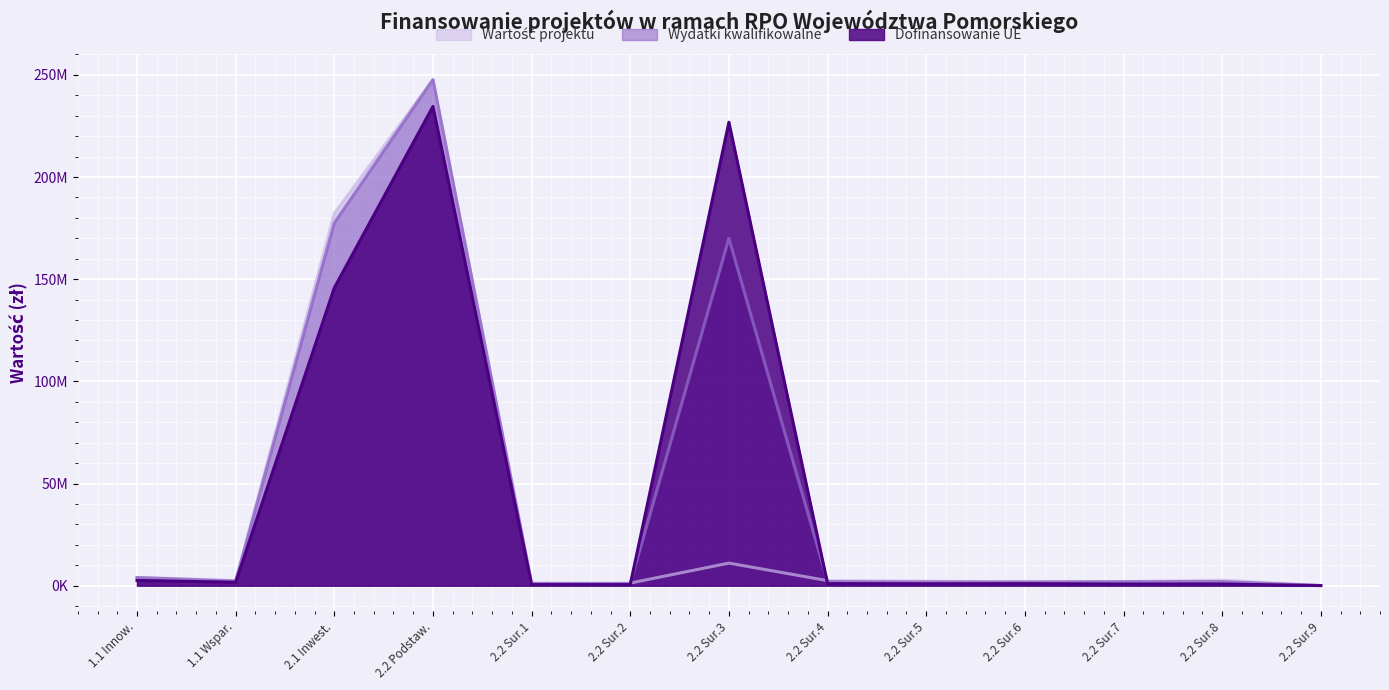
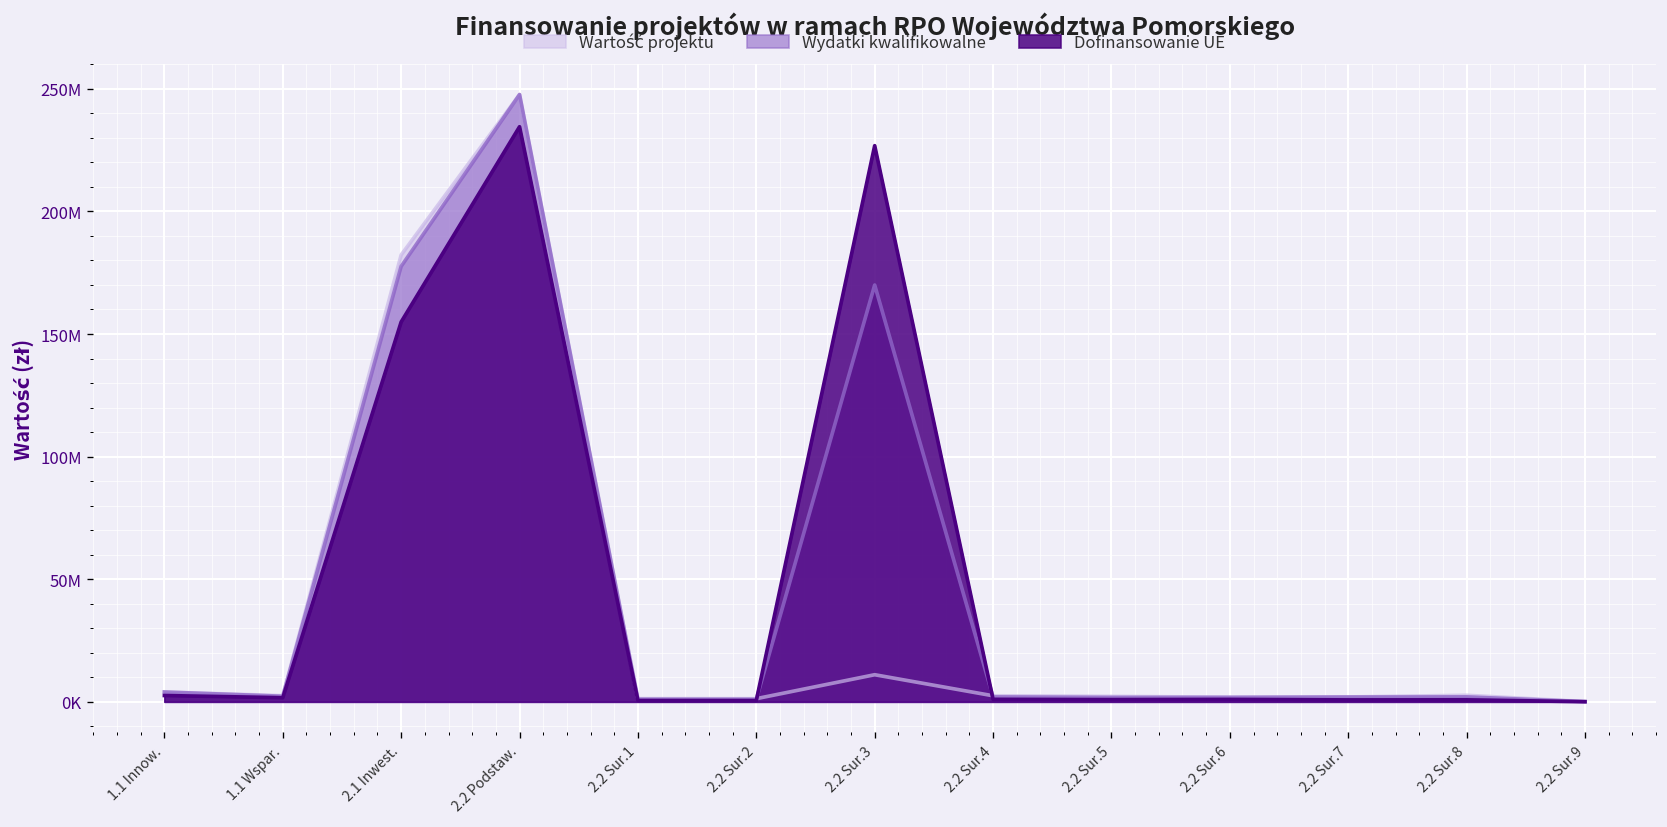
  {
    "Wartość projektu": {
      "2.1 Inwest.": 182000000,
      "2.2 Sur.3": 11000000
    },
    "Wydatki kwalifikowalne": {
      "2.1 Inwest.": 178000000,
      "2.2 Sur.3": 170000000
    },
    "Dofinansowanie UE": {
      "1.1 Innow.": 3000000,
-     "2.1 Inwest.": 146000000,
+     "2.1 Inwest.": 155000000,
      "2.2 Podstaw.": 235000000,
      "2.2 Sur.3": 227000000
    }
  }
